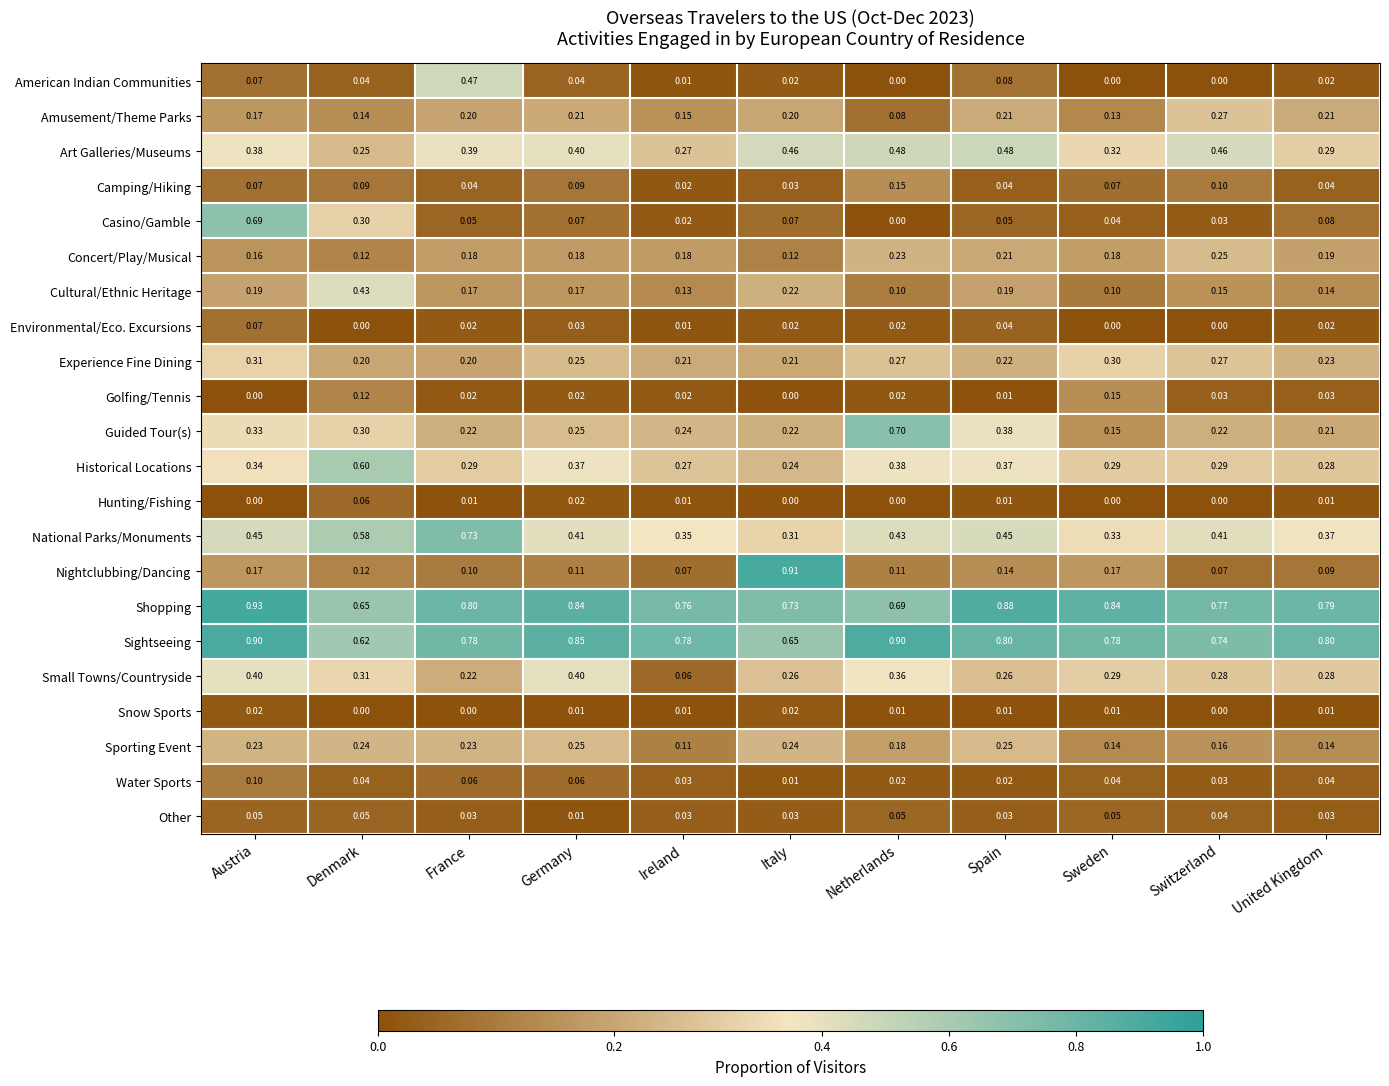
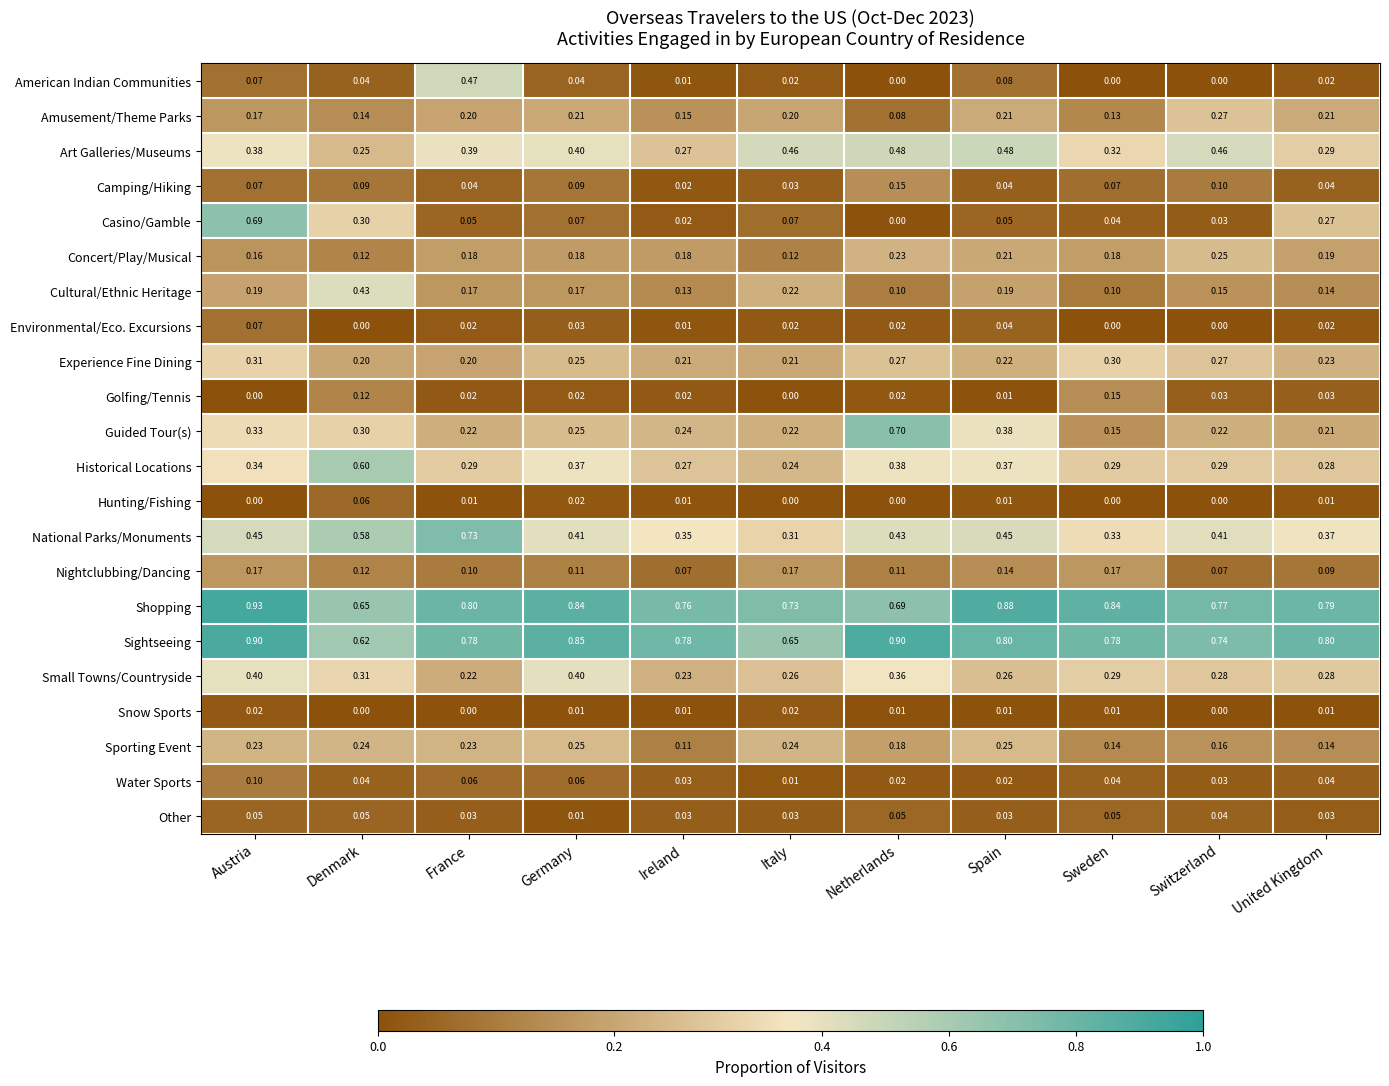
  {
    "Casino/Gamble": {
      "Austria": 0.69,
      "Denmark": 0.30,
      "France": 0.05,
      "Germany": 0.07,
      "Ireland": 0.02,
      "Italy": 0.07,
      "Netherlands": 0.00,
      "Spain": 0.05,
      "Sweden": 0.04,
      "Switzerland": 0.03,
-     "United Kingdom": 0.08
+     "United Kingdom": 0.27
    },
    "Nightclubbing/Dancing": {
      "Austria": 0.17,
      "Denmark": 0.12,
      "France": 0.10,
      "Germany": 0.11,
      "Ireland": 0.07,
-     "Italy": 0.91,
+     "Italy": 0.17,
      "Netherlands": 0.11,
      "Spain": 0.14,
      "Sweden": 0.17,
      "Switzerland": 0.07,
      "United Kingdom": 0.09
    },
    "Small Towns/Countryside": {
      "Austria": 0.40,
      "Denmark": 0.31,
      "France": 0.22,
      "Germany": 0.40,
-     "Ireland": 0.06,
+     "Ireland": 0.23,
      "Italy": 0.26,
      "Netherlands": 0.36,
      "Spain": 0.26,
      "Sweden": 0.29,
      "Switzerland": 0.28,
      "United Kingdom": 0.28
    }
  }
